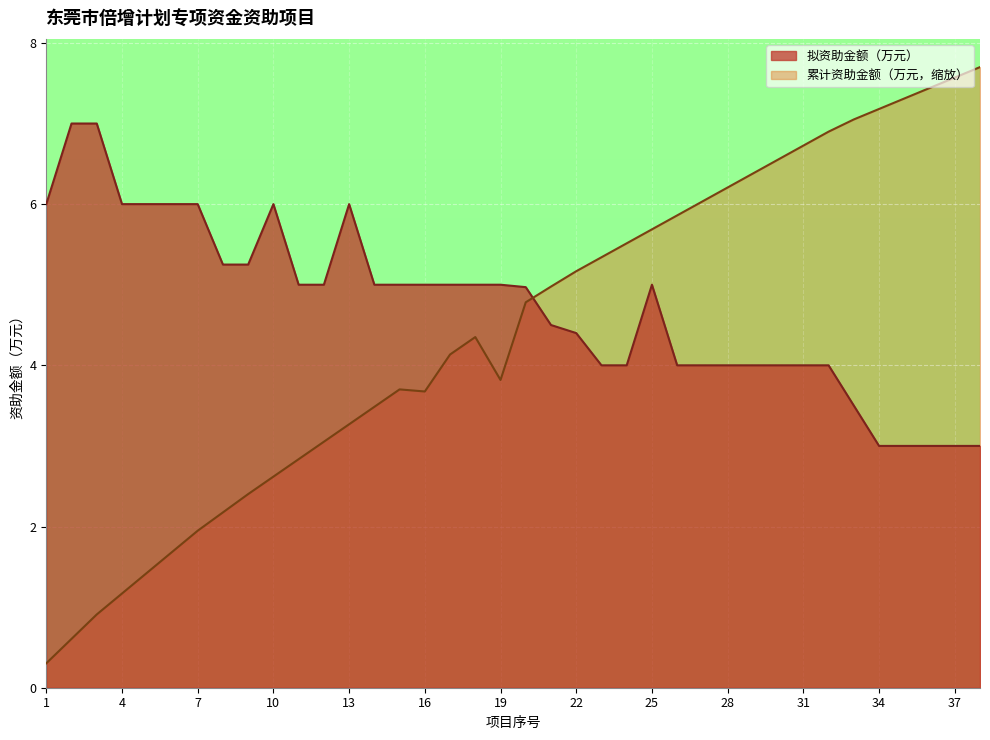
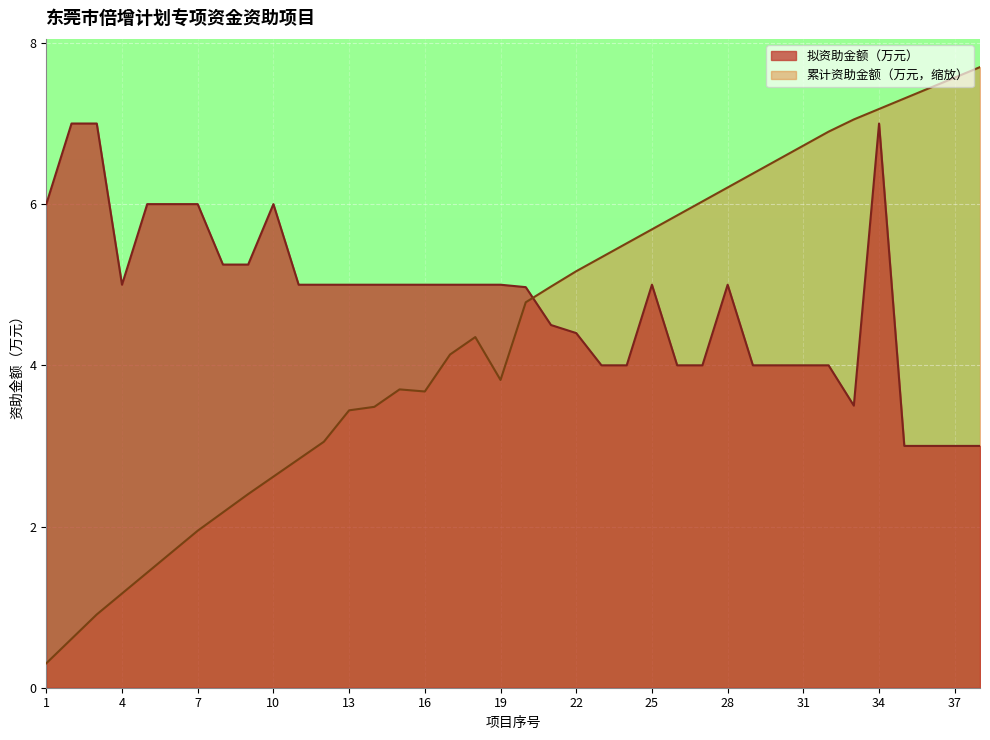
  {
    "拟资助金额（万元）": {
      "1": 6,
-     "4": 6,
+     "4": 5,
      "7": 6,
      "10": 6,
-     "13": 6,
+     "13": 5,
      "16": 5,
      "19": 5,
      "22": 4.4,
      "25": 5,
-     "28": 4,
+     "28": 5,
      "31": 4,
-     "34": 3,
+     "34": 7,
      "37": 3
    },
    "累计资助金额（万元，缩放）": {
      "1": 0.3,
      "4": 1.2,
      "7": 1.9,
      "10": 2.6,
-     "13": 3.3,
+     "13": 3.4,
      "16": 3.7,
      "19": 3.8,
      "22": 5.2,
      "25": 5.7,
      "28": 6.2,
      "31": 6.7,
      "34": 7.2
    }
  }
